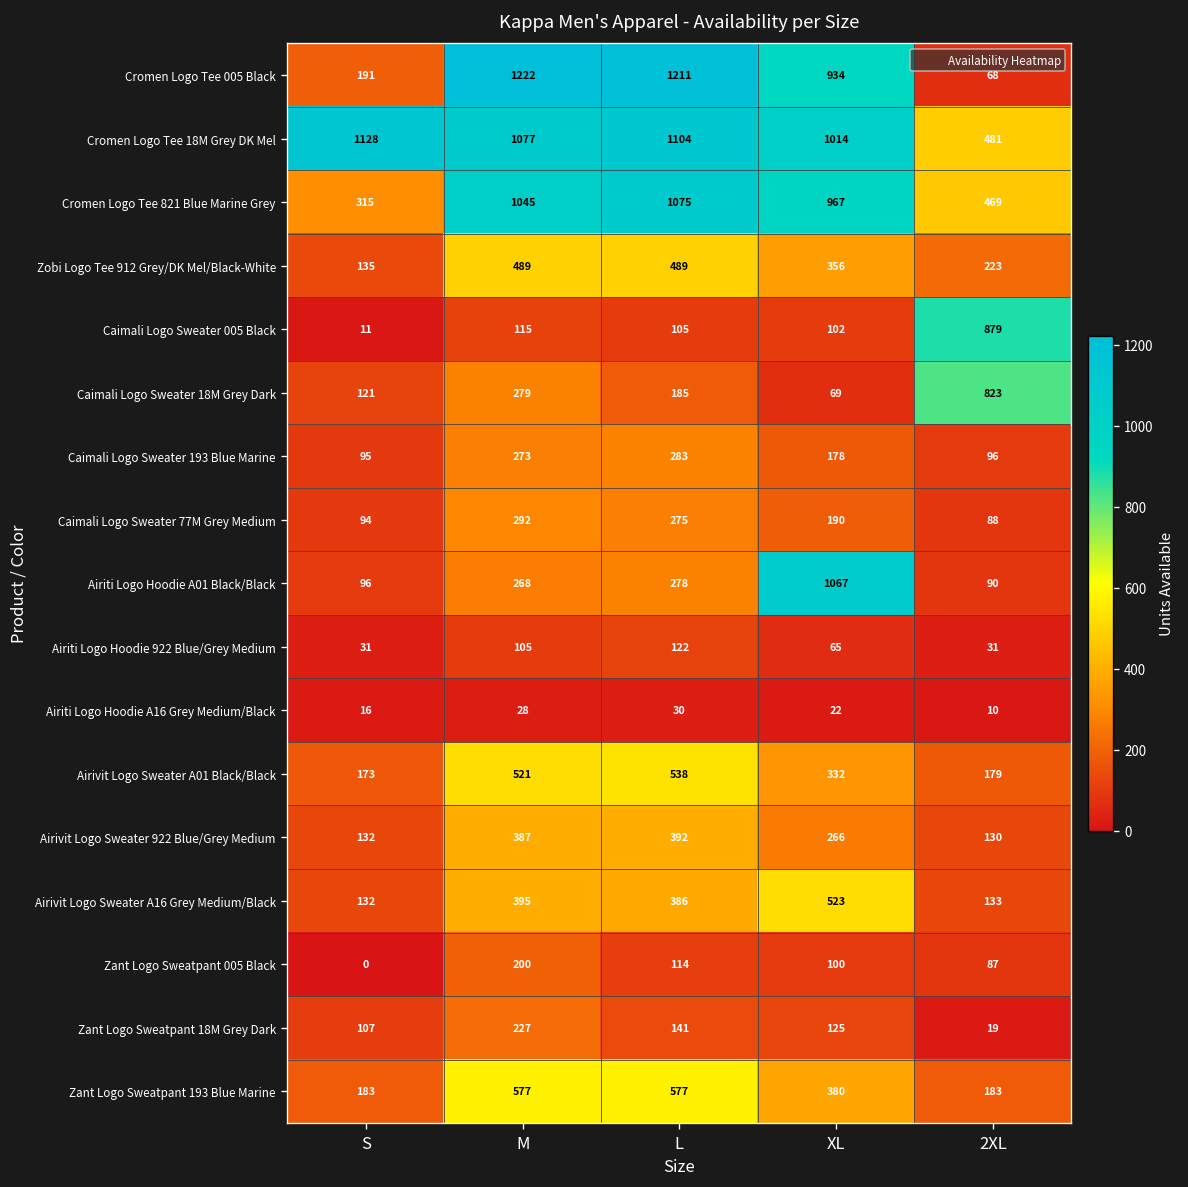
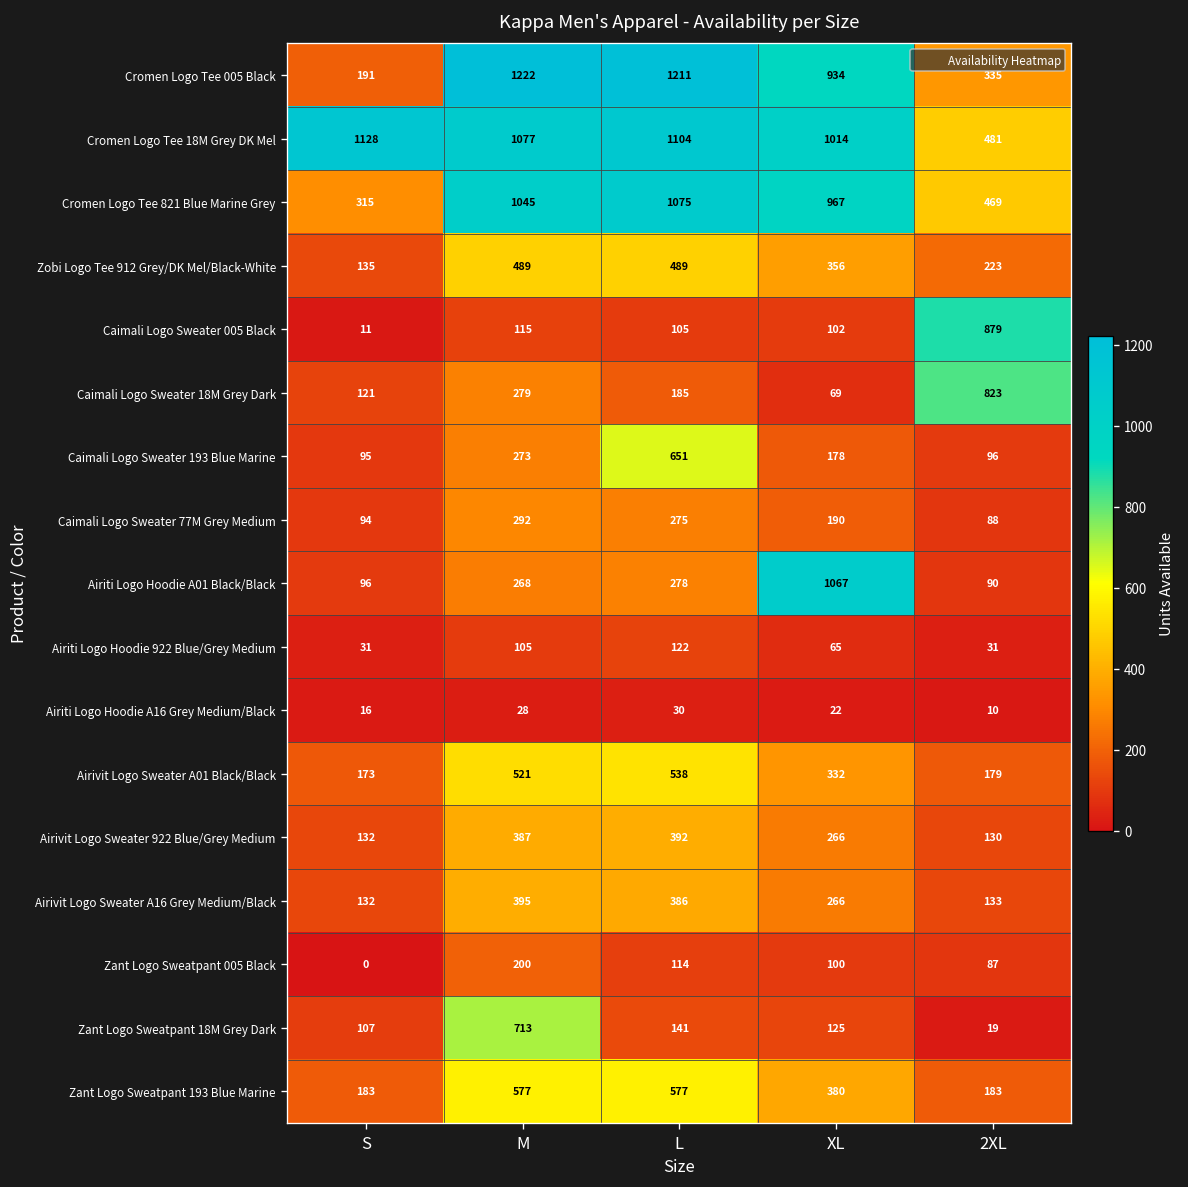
  {
    "Cromen Logo Tee 005 Black": {
      "S": 191,
      "M": 1222,
      "L": 1211,
      "XL": 934,
-     "2XL": 68
+     "2XL": 335
    },
    "Cromen Logo Tee 18M Grey DK Mel": {
      "S": 1128,
      "M": 1077,
      "L": 1104,
      "XL": 1014,
      "2XL": 481
    },
    "Cromen Logo Tee 821 Blue Marine Grey": {
      "S": 315,
      "M": 1045,
      "L": 1075,
      "XL": 967,
      "2XL": 469
    },
    "Zobi Logo Tee 912 Grey/DK Mel/Black-White": {
      "S": 135,
      "M": 489,
      "L": 489,
      "XL": 356,
      "2XL": 223
    },
    "Caimali Logo Sweater 005 Black": {
      "S": 11,
      "M": 115,
      "L": 105,
      "XL": 102,
      "2XL": 879
    },
    "Caimali Logo Sweater 18M Grey Dark": {
      "S": 121,
      "M": 279,
      "L": 185,
      "XL": 69,
      "2XL": 823
    },
    "Caimali Logo Sweater 193 Blue Marine": {
      "S": 95,
      "M": 273,
-     "L": 283,
+     "L": 651,
      "XL": 178,
      "2XL": 96
    },
    "Caimali Logo Sweater 77M Grey Medium": {
      "S": 94,
      "M": 292,
      "L": 275,
      "XL": 190,
      "2XL": 88
    },
    "Airiti Logo Hoodie A01 Black/Black": {
      "S": 96,
      "M": 268,
      "L": 278,
      "XL": 1067,
      "2XL": 90
    },
    "Airiti Logo Hoodie 922 Blue/Grey Medium": {
      "S": 31,
      "M": 105,
      "L": 122,
      "XL": 65,
      "2XL": 31
    },
    "Airiti Logo Hoodie A16 Grey Medium/Black": {
      "S": 16,
      "M": 28,
      "L": 30,
      "XL": 22,
      "2XL": 10
    },
    "Airivit Logo Sweater A01 Black/Black": {
      "S": 173,
      "M": 521,
      "L": 538,
      "XL": 332,
      "2XL": 179
    },
    "Airivit Logo Sweater 922 Blue/Grey Medium": {
      "S": 132,
      "M": 387,
      "L": 392,
      "XL": 266,
      "2XL": 130
    },
    "Airivit Logo Sweater A16 Grey Medium/Black": {
      "S": 132,
      "M": 395,
      "L": 386,
-     "XL": 523,
+     "XL": 266,
      "2XL": 133
    },
    "Zant Logo Sweatpant 005 Black": {
      "S": 0,
      "M": 200,
      "L": 114,
      "XL": 100,
      "2XL": 87
    },
    "Zant Logo Sweatpant 18M Grey Dark": {
      "S": 107,
-     "M": 227,
+     "M": 713,
      "L": 141,
      "XL": 125,
      "2XL": 19
    },
    "Zant Logo Sweatpant 193 Blue Marine": {
      "S": 183,
      "M": 577,
      "L": 577,
      "XL": 380,
      "2XL": 183
    }
  }
